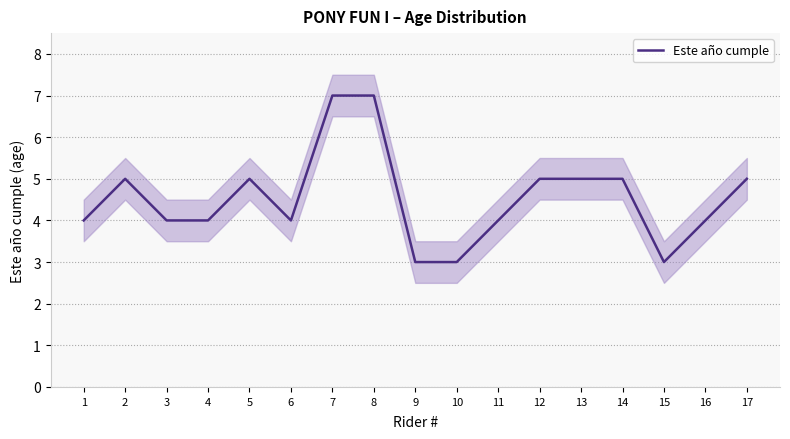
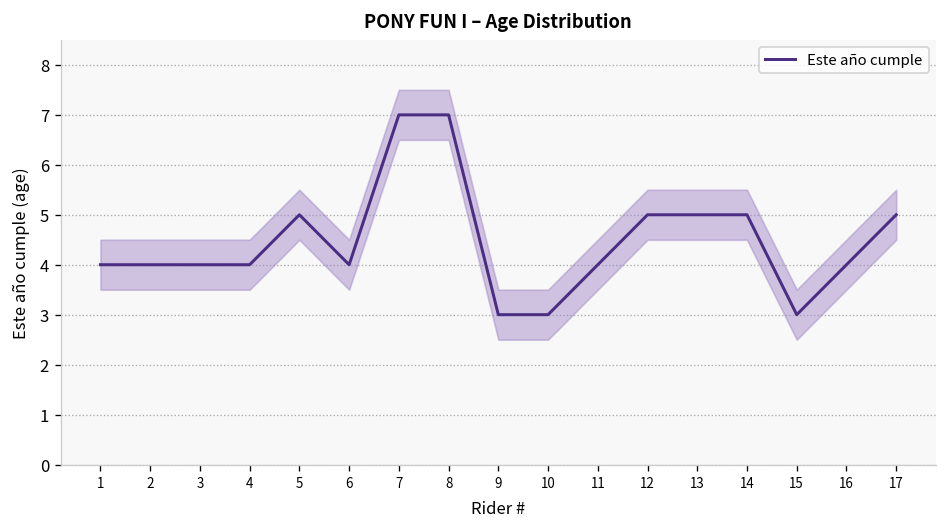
  {
    "Este año cumple": {
      "1": 4,
-     "2": 5,
+     "2": 4,
      "3": 4,
      "4": 4,
      "5": 5,
      "6": 4,
      "7": 7,
      "8": 7,
      "9": 3,
      "10": 3,
      "11": 4,
      "12": 5,
      "13": 5,
      "14": 5,
      "15": 3,
      "16": 4,
      "17": 5
    }
  }
